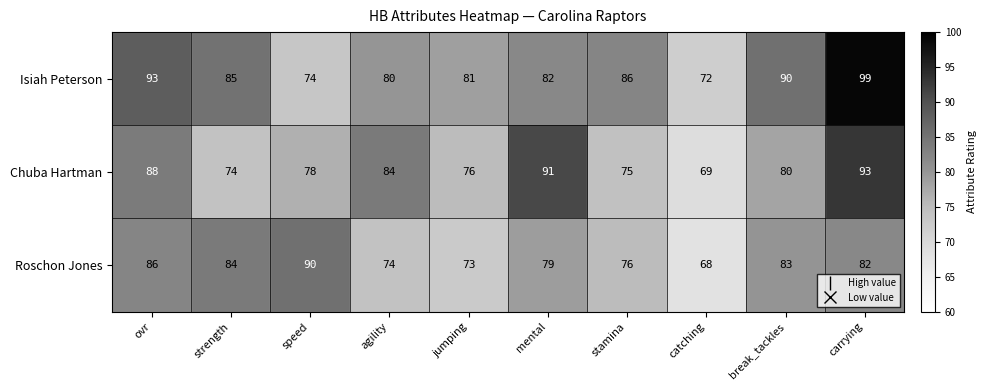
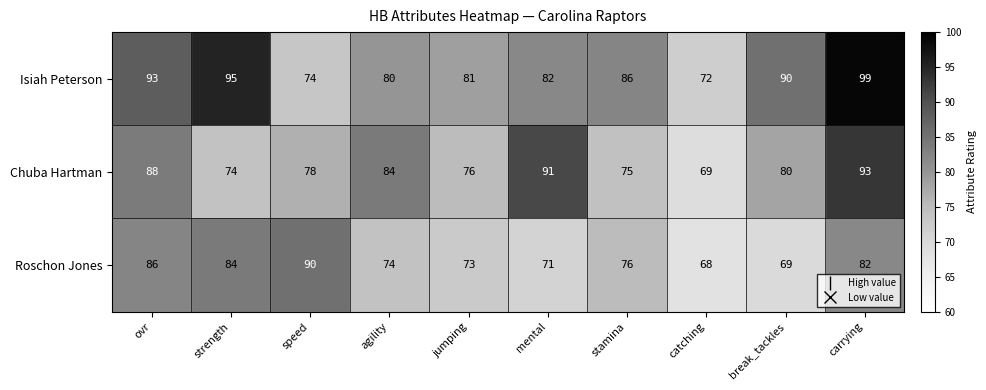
  {
    "Isiah Peterson": {
      "ovr": 93,
-     "strength": 85,
+     "strength": 95,
      "speed": 74,
      "agility": 80,
      "jumping": 81,
      "mental": 82,
      "stamina": 86,
      "catching": 72,
      "break_tackles": 90,
      "carrying": 99
    },
    "Chuba Hartman": {
      "ovr": 88,
      "strength": 74,
      "speed": 78,
      "agility": 84,
      "jumping": 76,
      "mental": 91,
      "stamina": 75,
      "catching": 69,
      "break_tackles": 80,
      "carrying": 93
    },
    "Roschon Jones": {
      "ovr": 86,
      "strength": 84,
      "speed": 90,
      "agility": 74,
      "jumping": 73,
-     "mental": 79,
+     "mental": 71,
      "stamina": 76,
      "catching": 68,
-     "break_tackles": 83,
+     "break_tackles": 69,
      "carrying": 82
    }
  }
